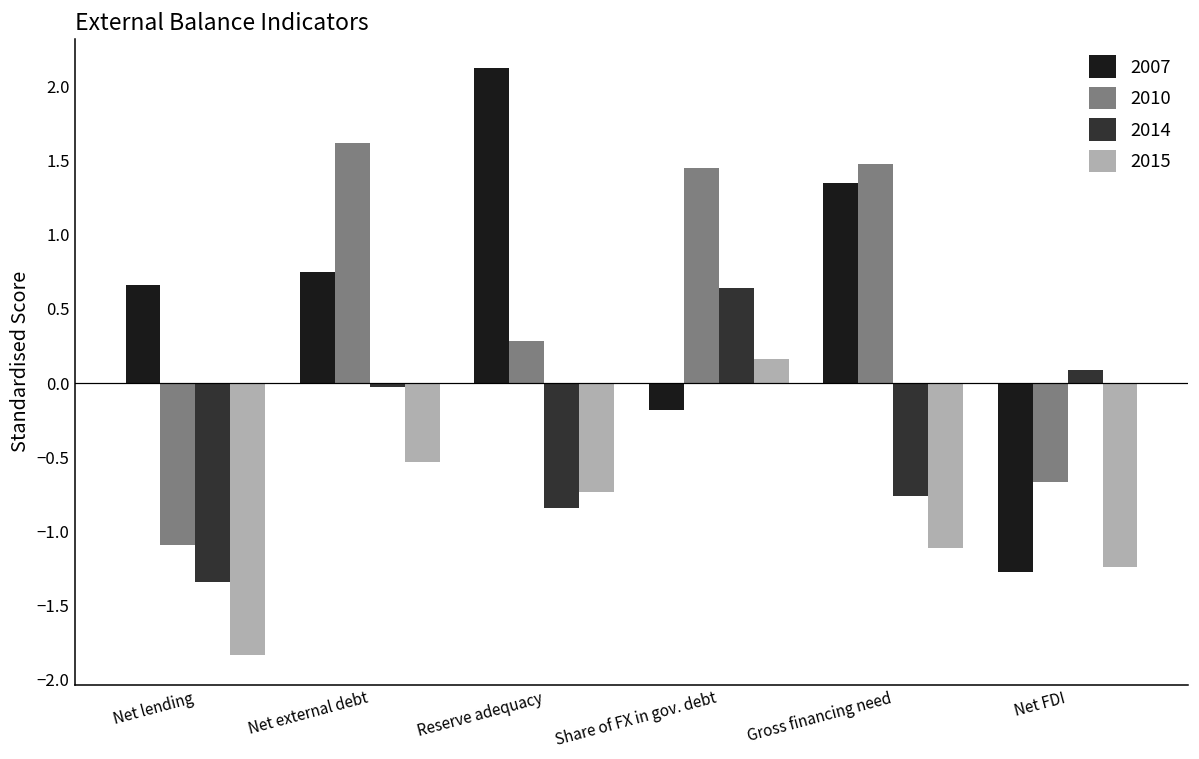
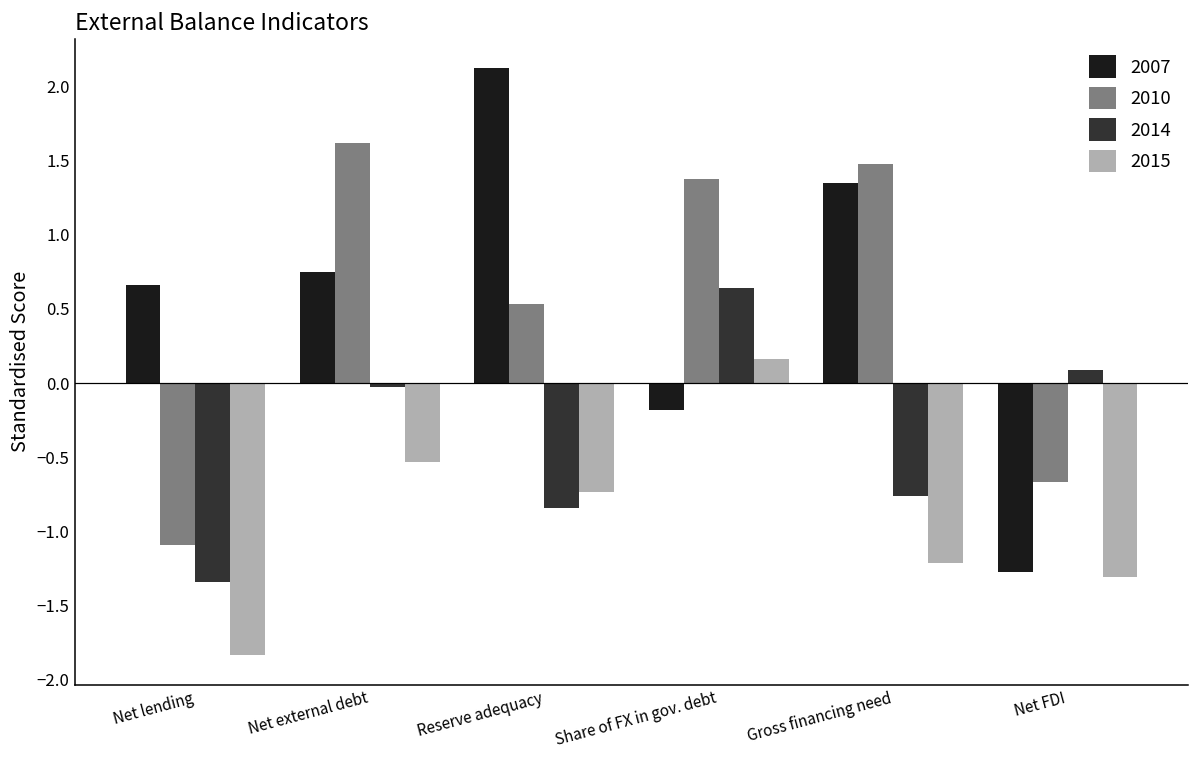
  {
    "2010": {
      "Net lending": -1.10,
      "Net external debt": 1.62,
-     "Reserve adequacy": 0.28,
-     "Share of FX in gov. debt": 1.45,
+     "Reserve adequacy": 0.53,
+     "Share of FX in gov. debt": 1.37,
      "Gross financing need": 1.48,
      "Net FDI": -0.67
    },
    "2015": {
      "Net lending": -1.84,
      "Net external debt": -0.53,
      "Reserve adequacy": -0.74,
      "Share of FX in gov. debt": 0.16,
-     "Gross financing need": -1.11,
-     "Net FDI": -1.24
+     "Gross financing need": -1.21,
+     "Net FDI": -1.31
    }
  }
